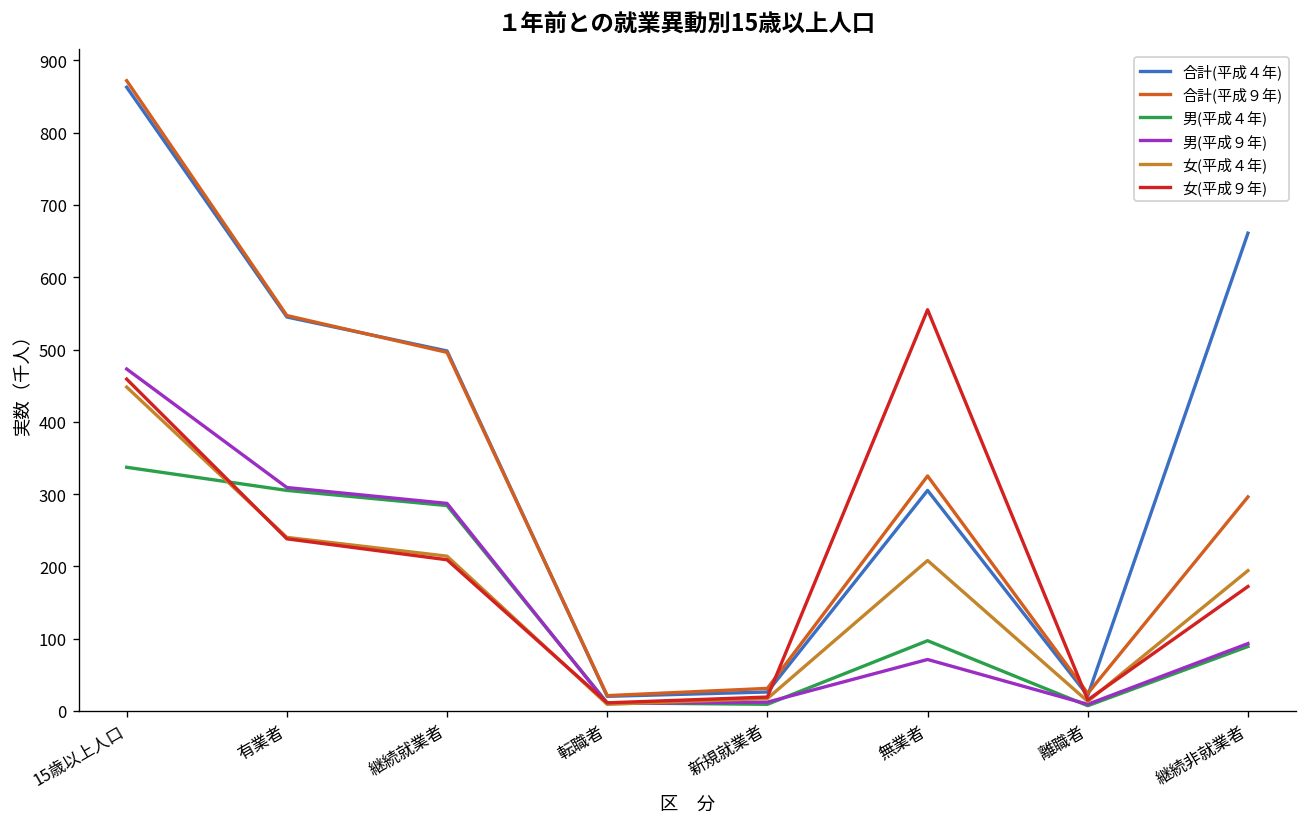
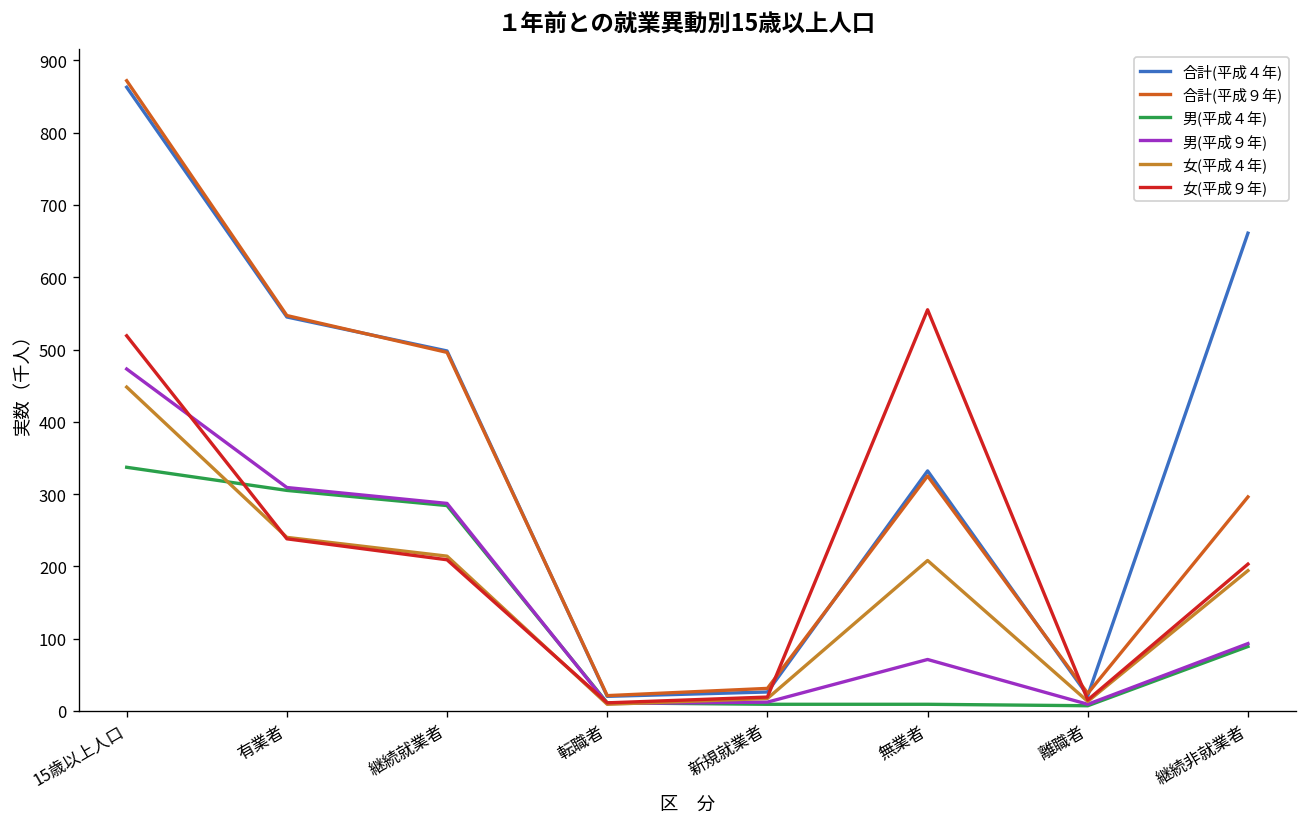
  {
    "合計(平成４年)": {
      "15歳以上人口": 860,
      "新規就業者": 30,
-     "無業者": 310,
+     "無業者": 330,
      "継続非就業者": 660
    },
    "男(平成４年)": {
      "15歳以上人口": 340,
-     "無業者": 100
+     "無業者": 10
    },
    "男(平成９年)": {
      "15歳以上人口": 470,
      "無業者": 70
    },
    "女(平成９年)": {
-     "15歳以上人口": 460,
+     "15歳以上人口": 520,
      "継続就業者": 210,
      "無業者": 560,
-     "継続非就業者": 170
+     "継続非就業者": 200
    }
  }
